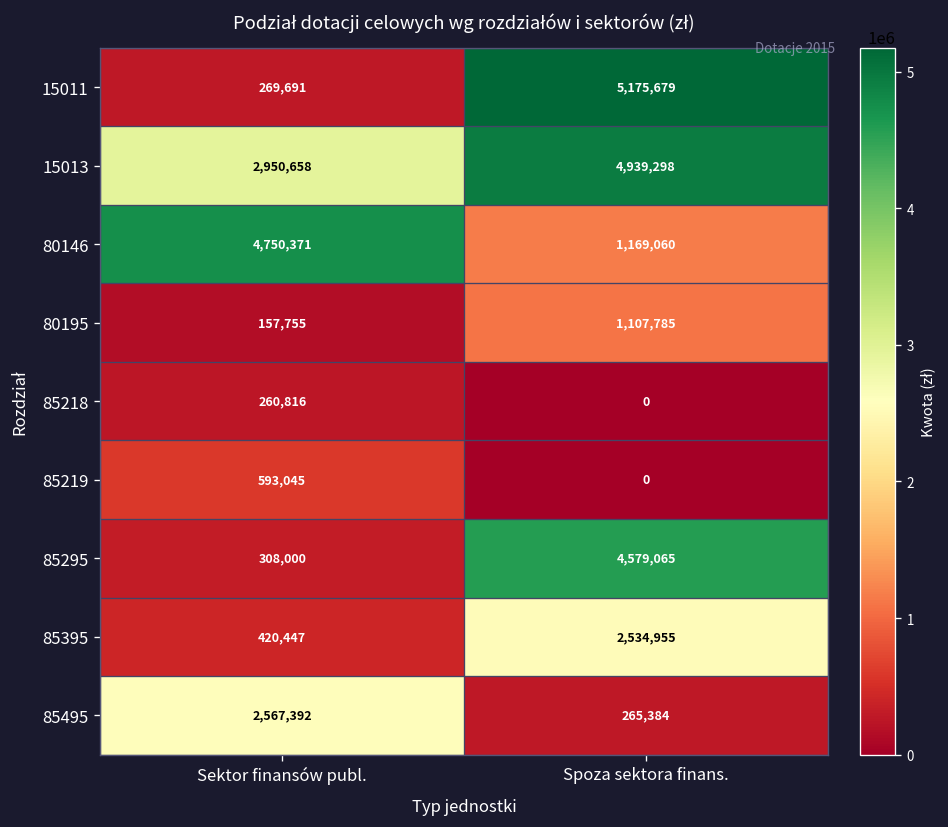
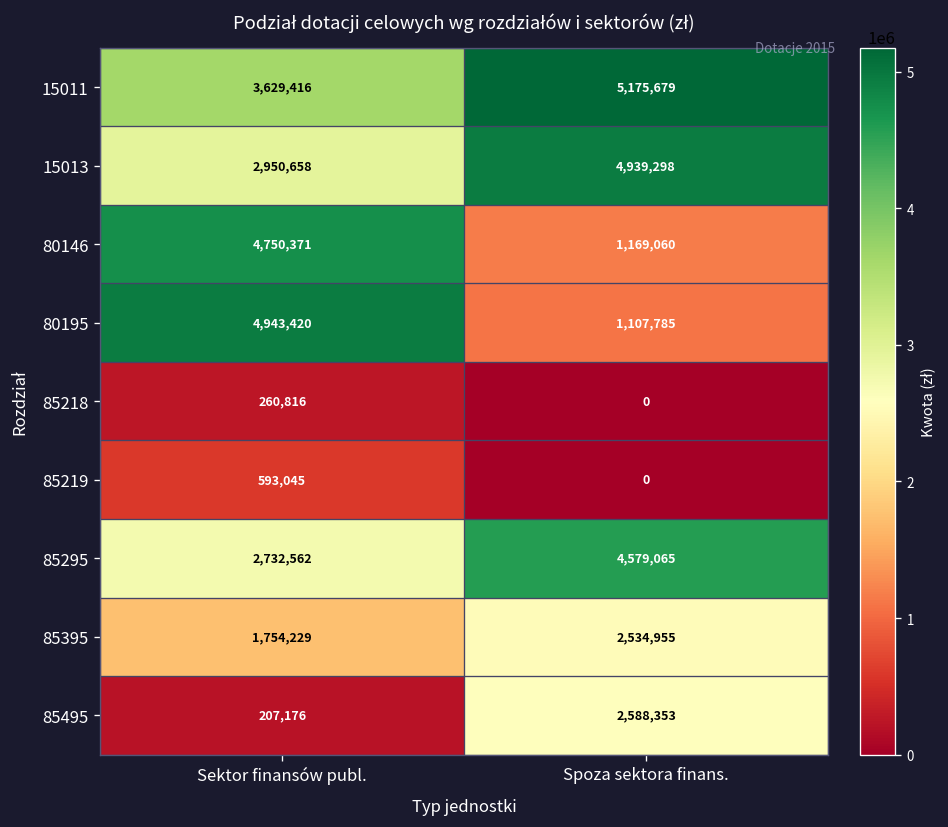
  {
    "15011": {
-     "Sektor finansów publ.": "269,691",
+     "Sektor finansów publ.": "3,629,416",
      "Spoza sektora finans.": "5,175,679"
    },
    "15013": {
      "Sektor finansów publ.": "2,950,658",
      "Spoza sektora finans.": "4,939,298"
    },
    "80146": {
      "Sektor finansów publ.": "4,750,371",
      "Spoza sektora finans.": "1,169,060"
    },
    "80195": {
-     "Sektor finansów publ.": "157,755",
+     "Sektor finansów publ.": "4,943,420",
      "Spoza sektora finans.": "1,107,785"
    },
    "85218": {
      "Sektor finansów publ.": "260,816",
      "Spoza sektora finans.": "0"
    },
    "85219": {
      "Sektor finansów publ.": "593,045",
      "Spoza sektora finans.": "0"
    },
    "85295": {
-     "Sektor finansów publ.": "308,000",
+     "Sektor finansów publ.": "2,732,562",
      "Spoza sektora finans.": "4,579,065"
    },
    "85395": {
-     "Sektor finansów publ.": "420,447",
+     "Sektor finansów publ.": "1,754,229",
      "Spoza sektora finans.": "2,534,955"
    },
    "85495": {
-     "Sektor finansów publ.": "2,567,392",
-     "Spoza sektora finans.": "265,384"
+     "Sektor finansów publ.": "207,176",
+     "Spoza sektora finans.": "2,588,353"
    }
  }
